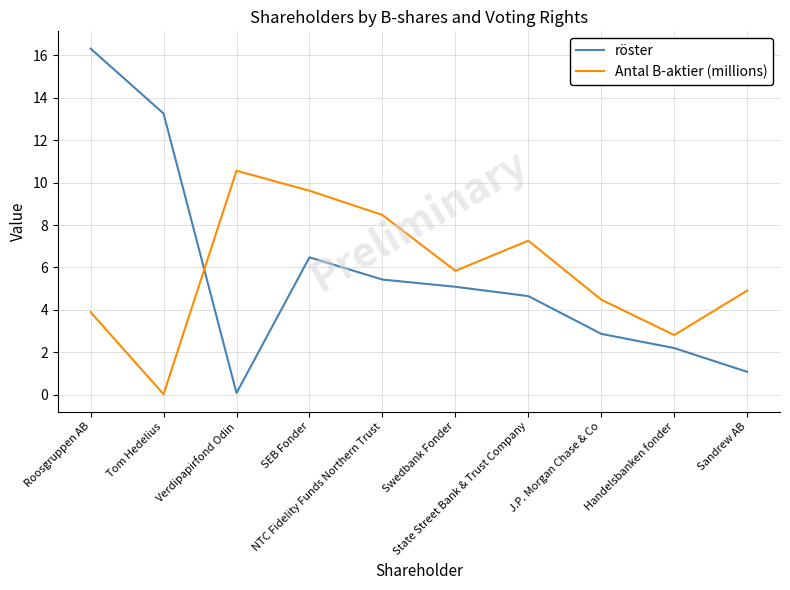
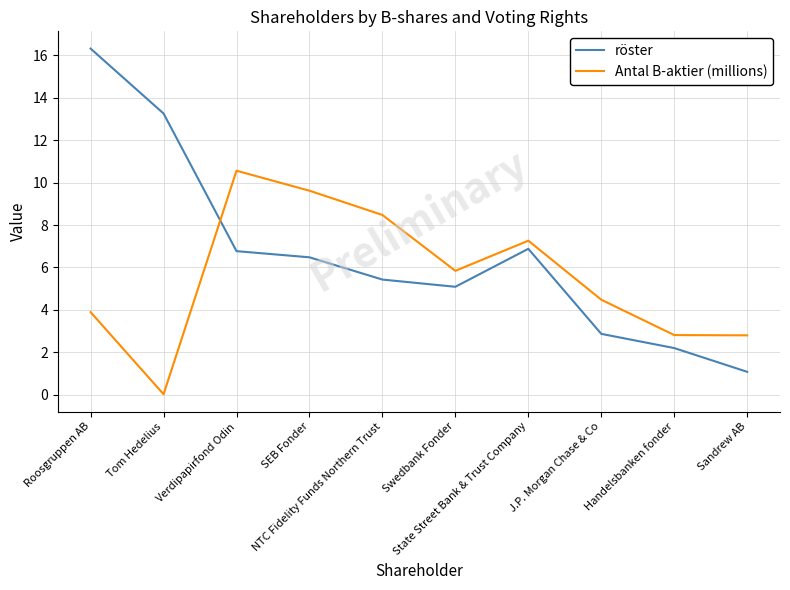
  {
    "röster": {
      "Roosgruppen AB": 16.3,
      "Tom Hedelius": 13.3,
-     "Verdipapirfond Odin": 0.1,
+     "Verdipapirfond Odin": 6.8,
      "SEB Fonder": 6.5,
      "NTC Fidelity Funds Northern Trust": 5.4,
      "Swedbank Fonder": 5.1,
-     "State Street Bank & Trust Company": 4.7,
+     "State Street Bank & Trust Company": 6.9,
      "J.P. Morgan Chase & Co": 2.9,
      "Handelsbanken fonder": 2.2,
      "Sandrew AB": 1.1
    },
    "Antal B-aktier (millions)": {
      "Roosgruppen AB": 3.9,
      "Tom Hedelius": 0.0,
      "Verdipapirfond Odin": 10.6,
      "SEB Fonder": 9.6,
      "NTC Fidelity Funds Northern Trust": 8.5,
      "Swedbank Fonder": 5.8,
      "State Street Bank & Trust Company": 7.3,
      "J.P. Morgan Chase & Co": 4.5,
      "Handelsbanken fonder": 2.8,
-     "Sandrew AB": 4.9
+     "Sandrew AB": 2.8
    }
  }
